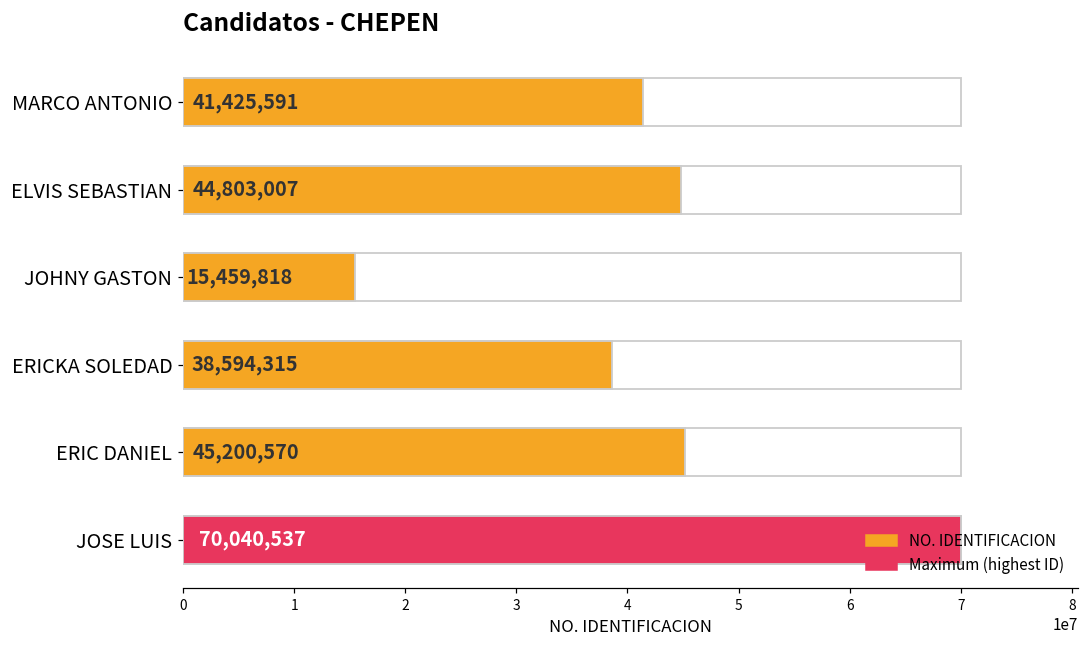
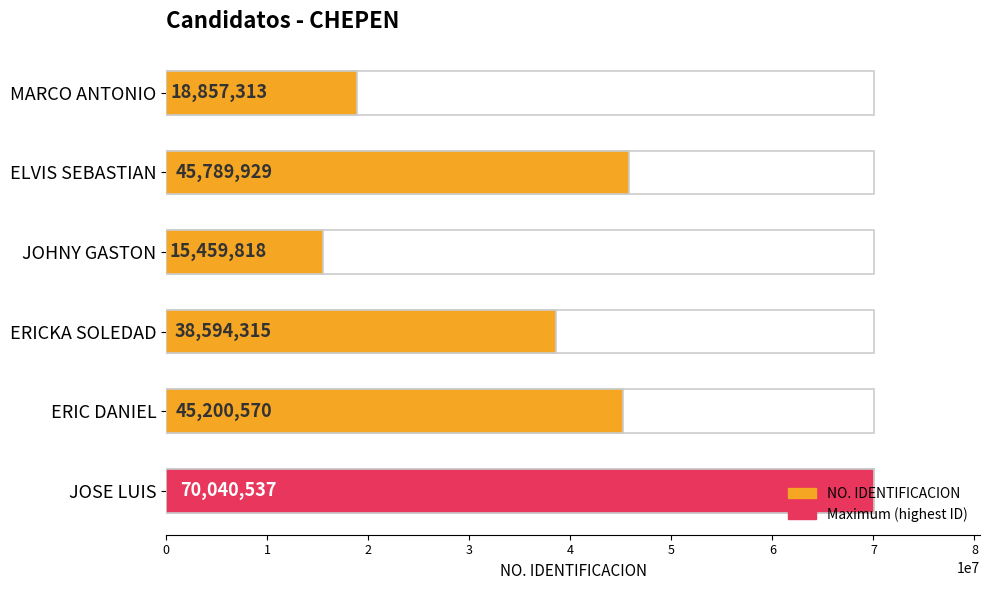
  {
    "NO. IDENTIFICACION": {
-     "MARCO ANTONIO": "41,425,591",
-     "ELVIS SEBASTIAN": "44,803,007",
+     "MARCO ANTONIO": "18,857,313",
+     "ELVIS SEBASTIAN": "45,789,929",
      "JOSE LUIS": "70,040,537"
    }
  }
